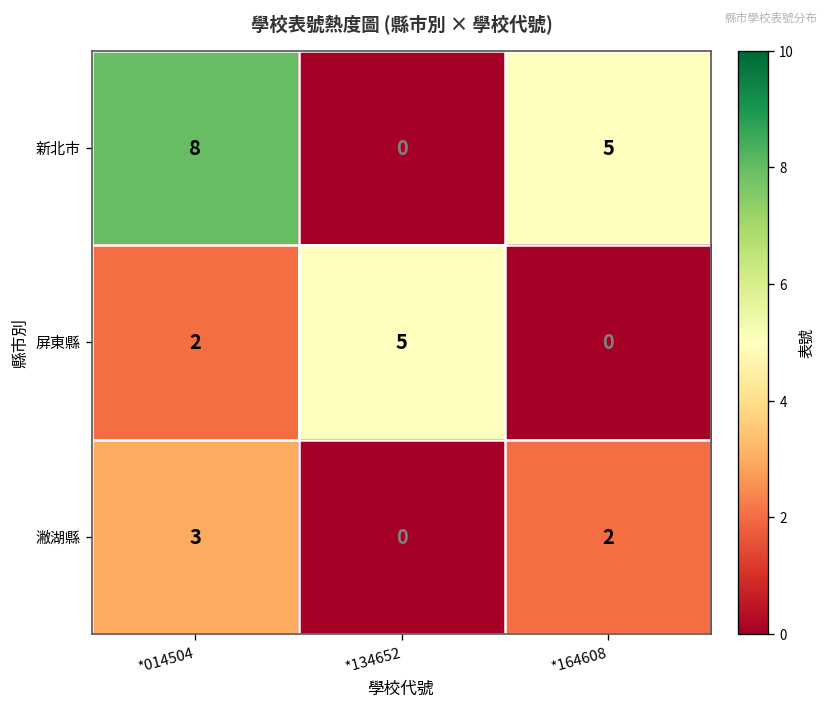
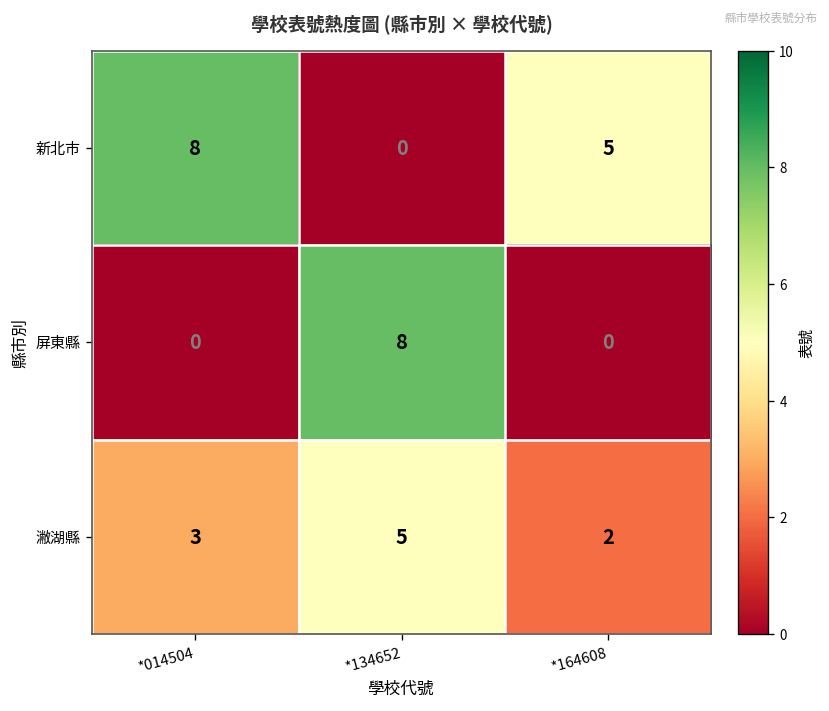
  {
    "新北市": {
      "*014504": 8,
      "*134652": 0,
      "*164608": 5
    },
    "屏東縣": {
-     "*014504": 2,
-     "*134652": 5,
+     "*014504": 0,
+     "*134652": 8,
      "*164608": 0
    },
    "潎湖縣": {
      "*014504": 3,
-     "*134652": 0,
+     "*134652": 5,
      "*164608": 2
    }
  }
